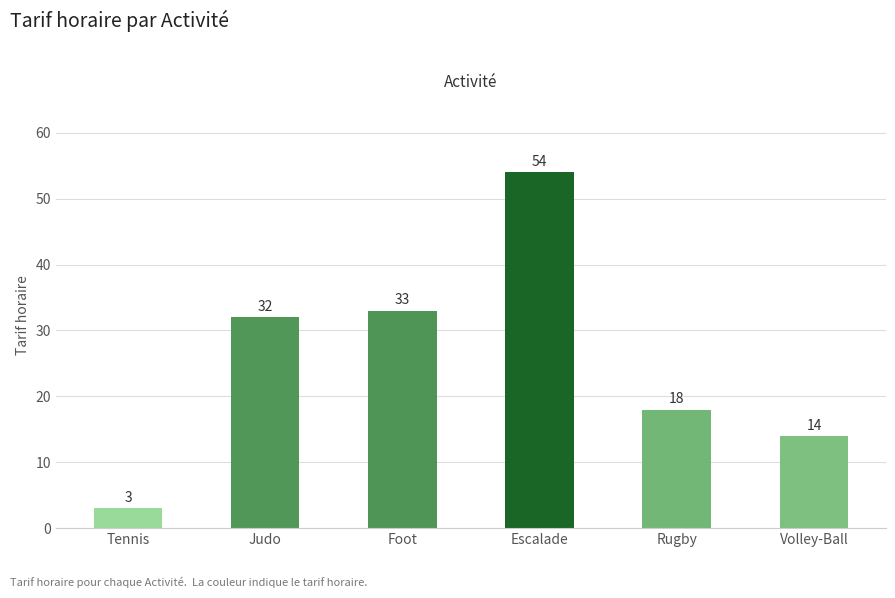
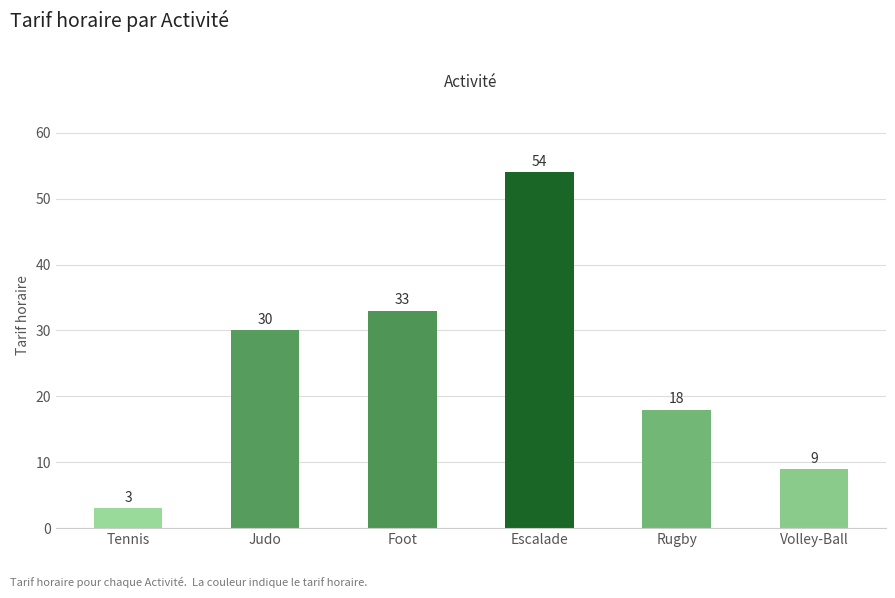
  {
    "Tennis": 3,
-   "Judo": 32,
+   "Judo": 30,
    "Foot": 33,
    "Escalade": 54,
    "Rugby": 18,
-   "Volley-Ball": 14
+   "Volley-Ball": 9
  }
